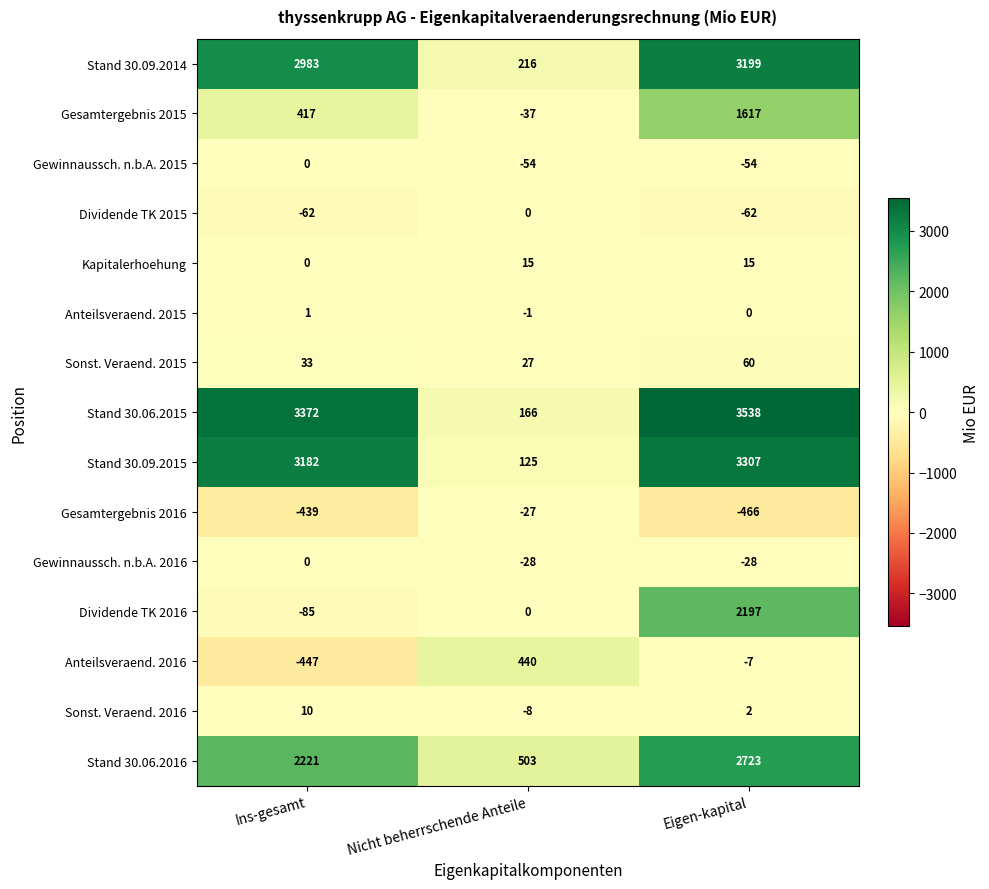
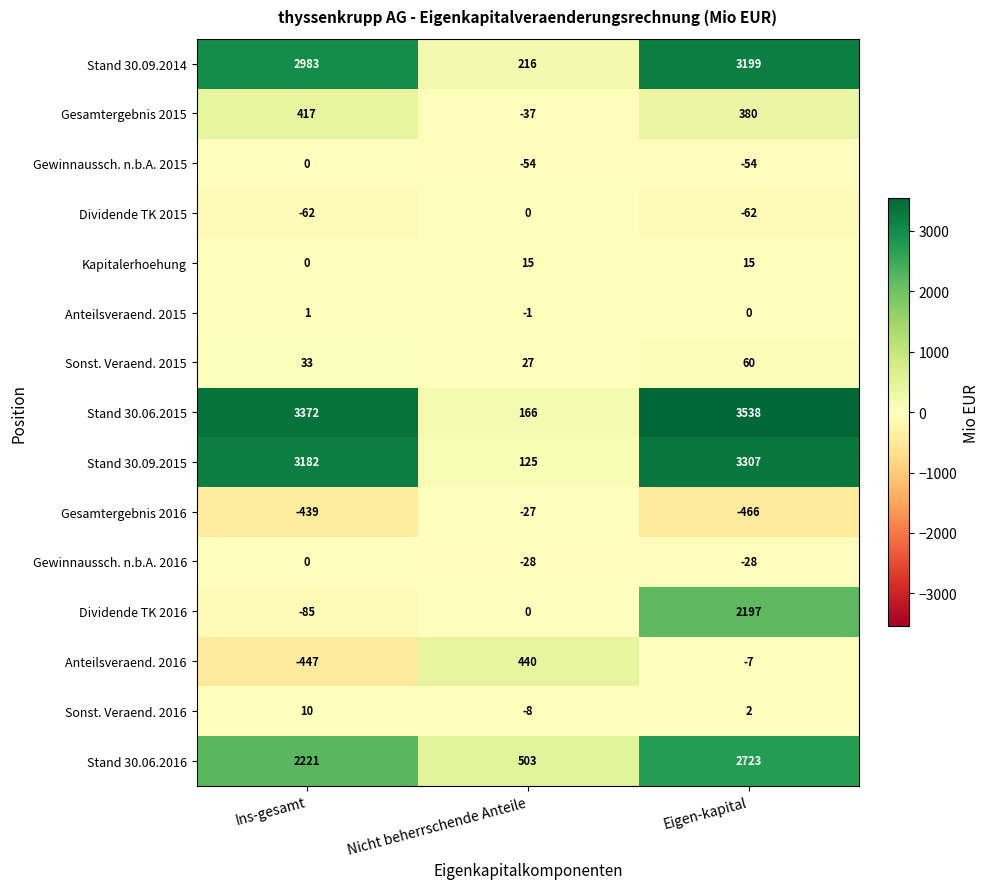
  {
    "Stand 30.09.2014": {
      "Ins-gesamt": 2983,
      "Nicht beherrschende Anteile": 216,
      "Eigen-kapital": 3199
    },
    "Gesamtergebnis 2015": {
      "Ins-gesamt": 417,
      "Nicht beherrschende Anteile": -37,
-     "Eigen-kapital": 1617
+     "Eigen-kapital": 380
    },
    "Gewinnaussch. n.b.A. 2015": {
      "Ins-gesamt": 0,
      "Nicht beherrschende Anteile": -54,
      "Eigen-kapital": -54
    },
    "Dividende TK 2015": {
      "Ins-gesamt": -62,
      "Nicht beherrschende Anteile": 0,
      "Eigen-kapital": -62
    },
    "Kapitalerhoehung": {
      "Ins-gesamt": 0,
      "Nicht beherrschende Anteile": 15,
      "Eigen-kapital": 15
    },
    "Anteilsveraend. 2015": {
      "Ins-gesamt": 1,
      "Nicht beherrschende Anteile": -1,
      "Eigen-kapital": 0
    },
    "Sonst. Veraend. 2015": {
      "Ins-gesamt": 33,
      "Nicht beherrschende Anteile": 27,
      "Eigen-kapital": 60
    },
    "Stand 30.06.2015": {
      "Ins-gesamt": 3372,
      "Nicht beherrschende Anteile": 166,
      "Eigen-kapital": 3538
    },
    "Stand 30.09.2015": {
      "Ins-gesamt": 3182,
      "Nicht beherrschende Anteile": 125,
      "Eigen-kapital": 3307
    },
    "Gesamtergebnis 2016": {
      "Ins-gesamt": -439,
      "Nicht beherrschende Anteile": -27,
      "Eigen-kapital": -466
    },
    "Gewinnaussch. n.b.A. 2016": {
      "Ins-gesamt": 0,
      "Nicht beherrschende Anteile": -28,
      "Eigen-kapital": -28
    },
    "Dividende TK 2016": {
      "Ins-gesamt": -85,
      "Nicht beherrschende Anteile": 0,
      "Eigen-kapital": 2197
    },
    "Anteilsveraend. 2016": {
      "Ins-gesamt": -447,
      "Nicht beherrschende Anteile": 440,
      "Eigen-kapital": -7
    },
    "Sonst. Veraend. 2016": {
      "Ins-gesamt": 10,
      "Nicht beherrschende Anteile": -8,
      "Eigen-kapital": 2
    },
    "Stand 30.06.2016": {
      "Ins-gesamt": 2221,
      "Nicht beherrschende Anteile": 503,
      "Eigen-kapital": 2723
    }
  }
